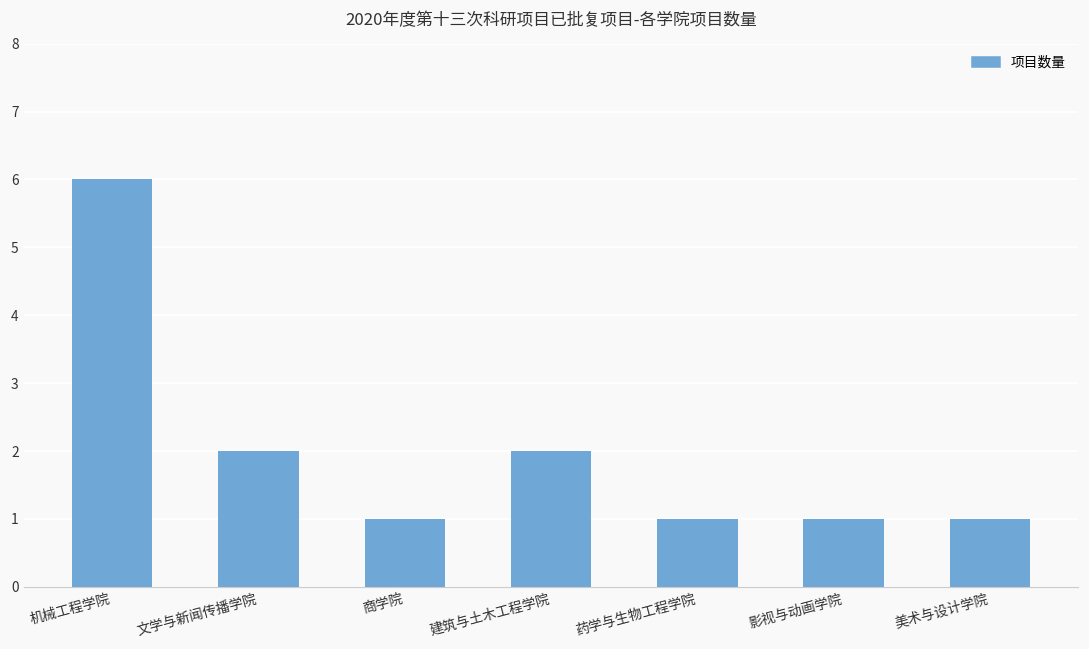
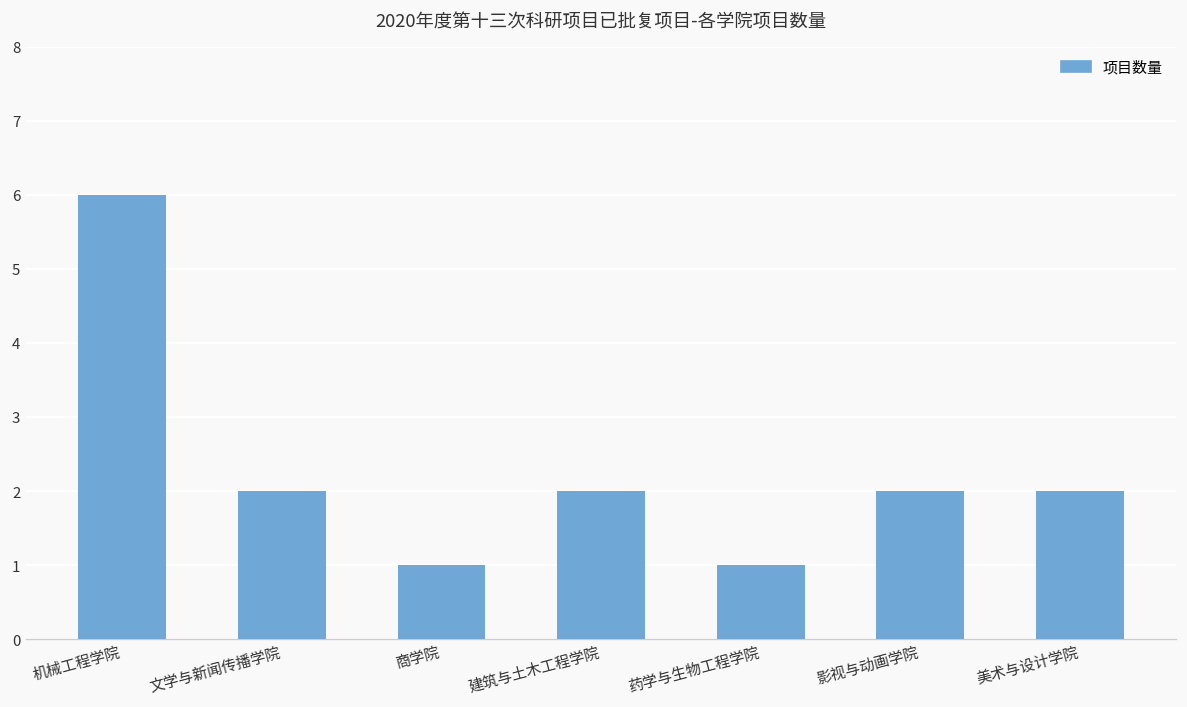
  {
    "机械工程学院": 6,
    "文学与新闻传播学院": 2,
    "商学院": 1,
    "建筑与土木工程学院": 2,
    "药学与生物工程学院": 1,
-   "影视与动画学院": 1,
-   "美术与设计学院": 1
+   "影视与动画学院": 2,
+   "美术与设计学院": 2
  }
